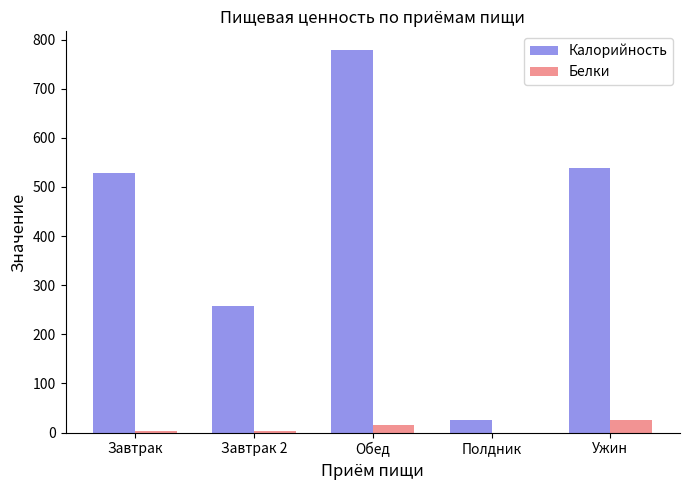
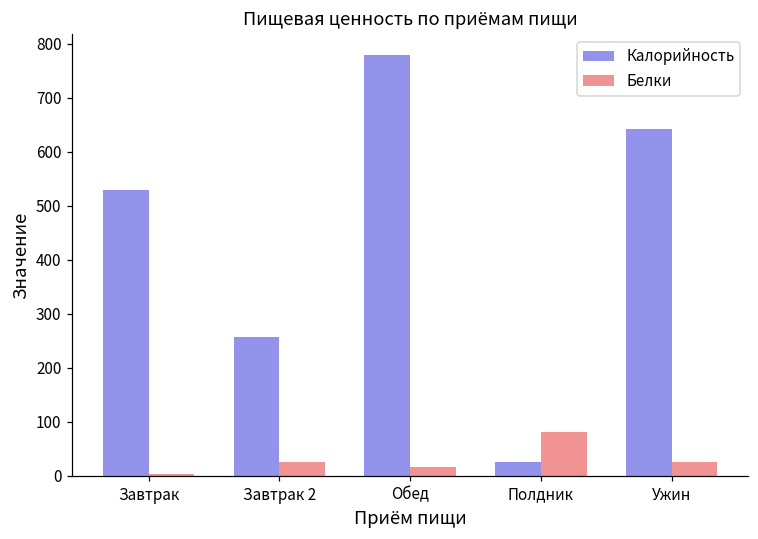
  {
    "Калорийность": {
      "Завтрак": 530,
      "Завтрак 2": 260,
      "Обед": 780,
      "Полдник": 30,
-     "Ужин": 540
+     "Ужин": 640
    },
    "Белки": {
-     "Завтрак 2": 0,
+     "Завтрак 2": 30,
      "Обед": 20,
-     "Полдник": 0,
+     "Полдник": 80,
      "Ужин": 30
    }
  }
